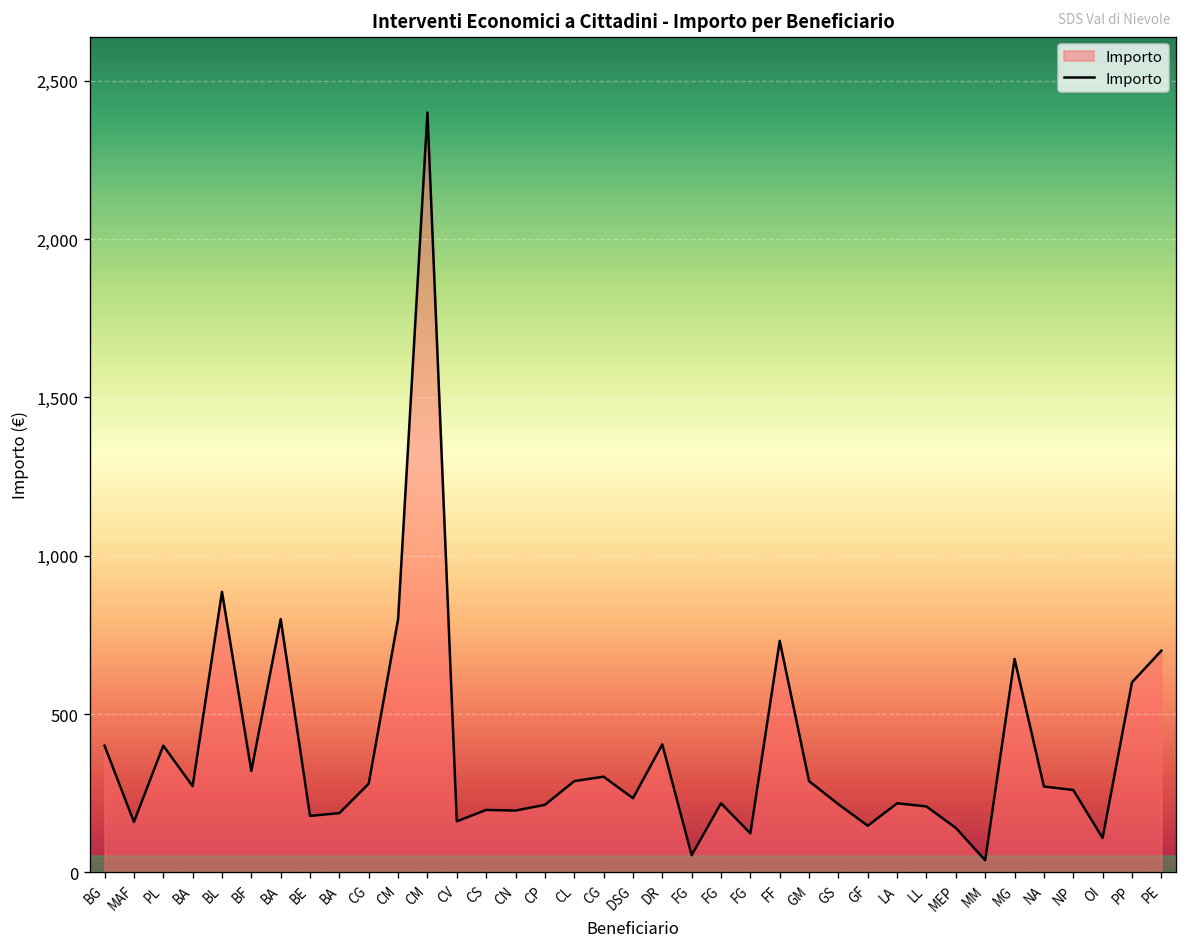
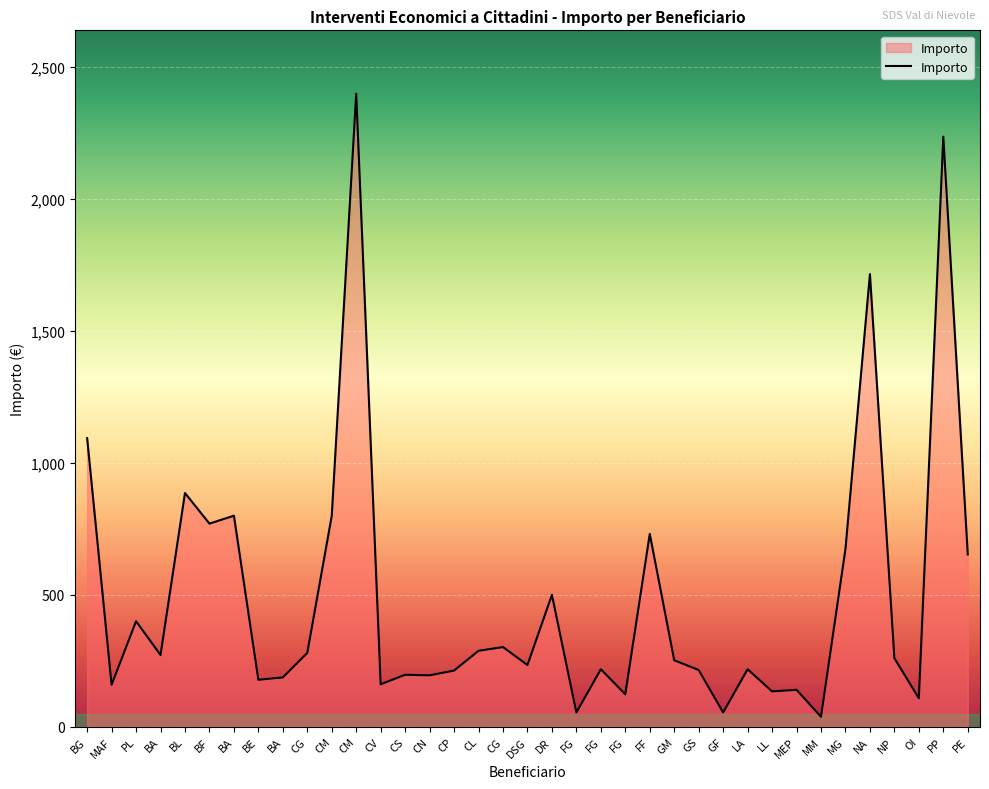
  {
-   "BG": "400",
+   "BG": "1,090",
    "MAF": "160",
    "PL": "400",
    "BL": "890",
-   "BF": "320",
+   "BF": "770",
    "BE": "180",
    "CV": "160",
    "CS": "200",
    "CN": "200",
    "CP": "210",
    "CL": "290",
    "DSG": "230",
-   "DR": "400",
+   "DR": "500",
    "FF": "730",
-   "GM": "290",
+   "GM": "250",
    "GS": "220",
-   "GF": "150",
+   "GF": "50",
    "LA": "220",
-   "LL": "210",
+   "LL": "130",
    "MEP": "140",
    "MM": "40",
    "MG": "670",
-   "NA": "270",
+   "NA": "1,720",
    "NP": "260",
    "OI": "110",
-   "PP": "600",
-   "PE": "700"
+   "PP": "2,240",
+   "PE": "650"
  }
